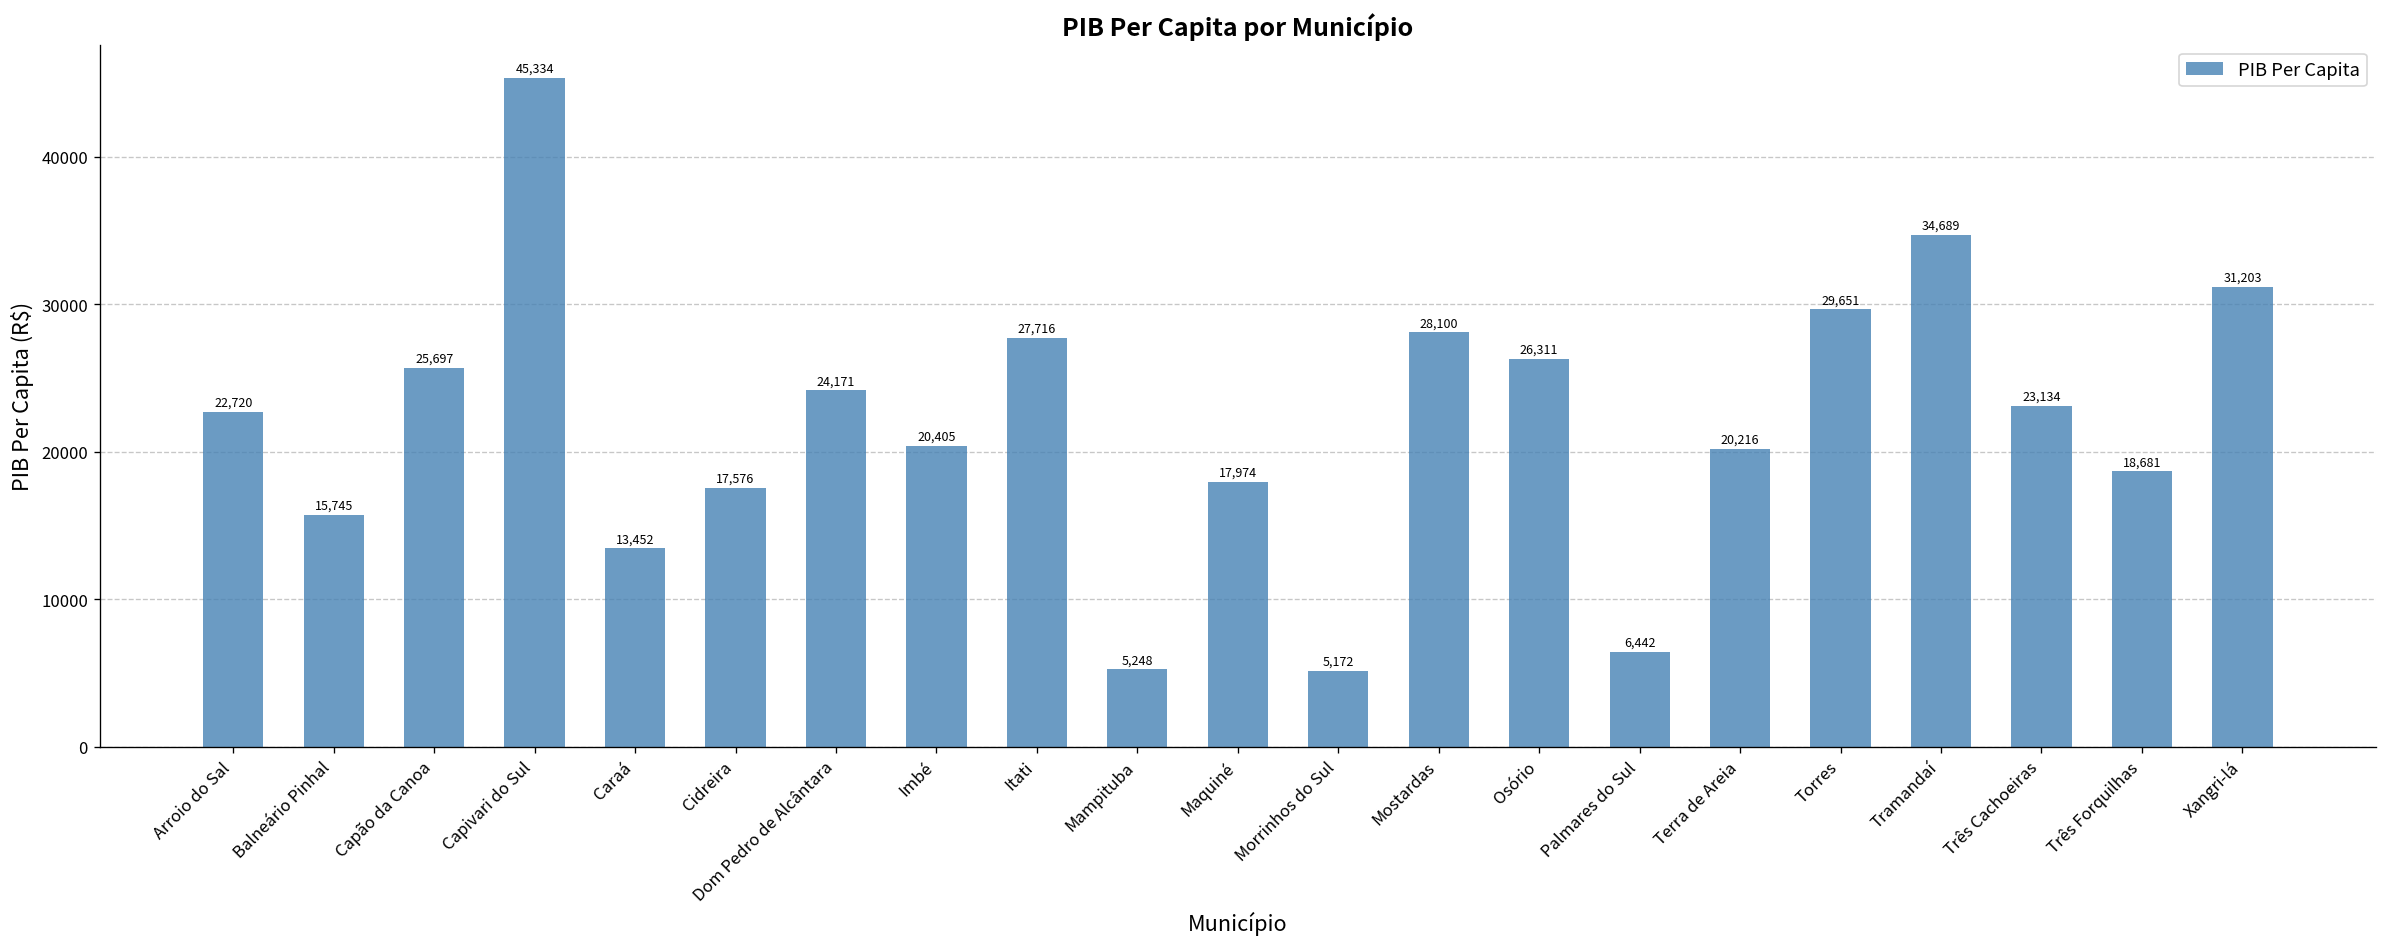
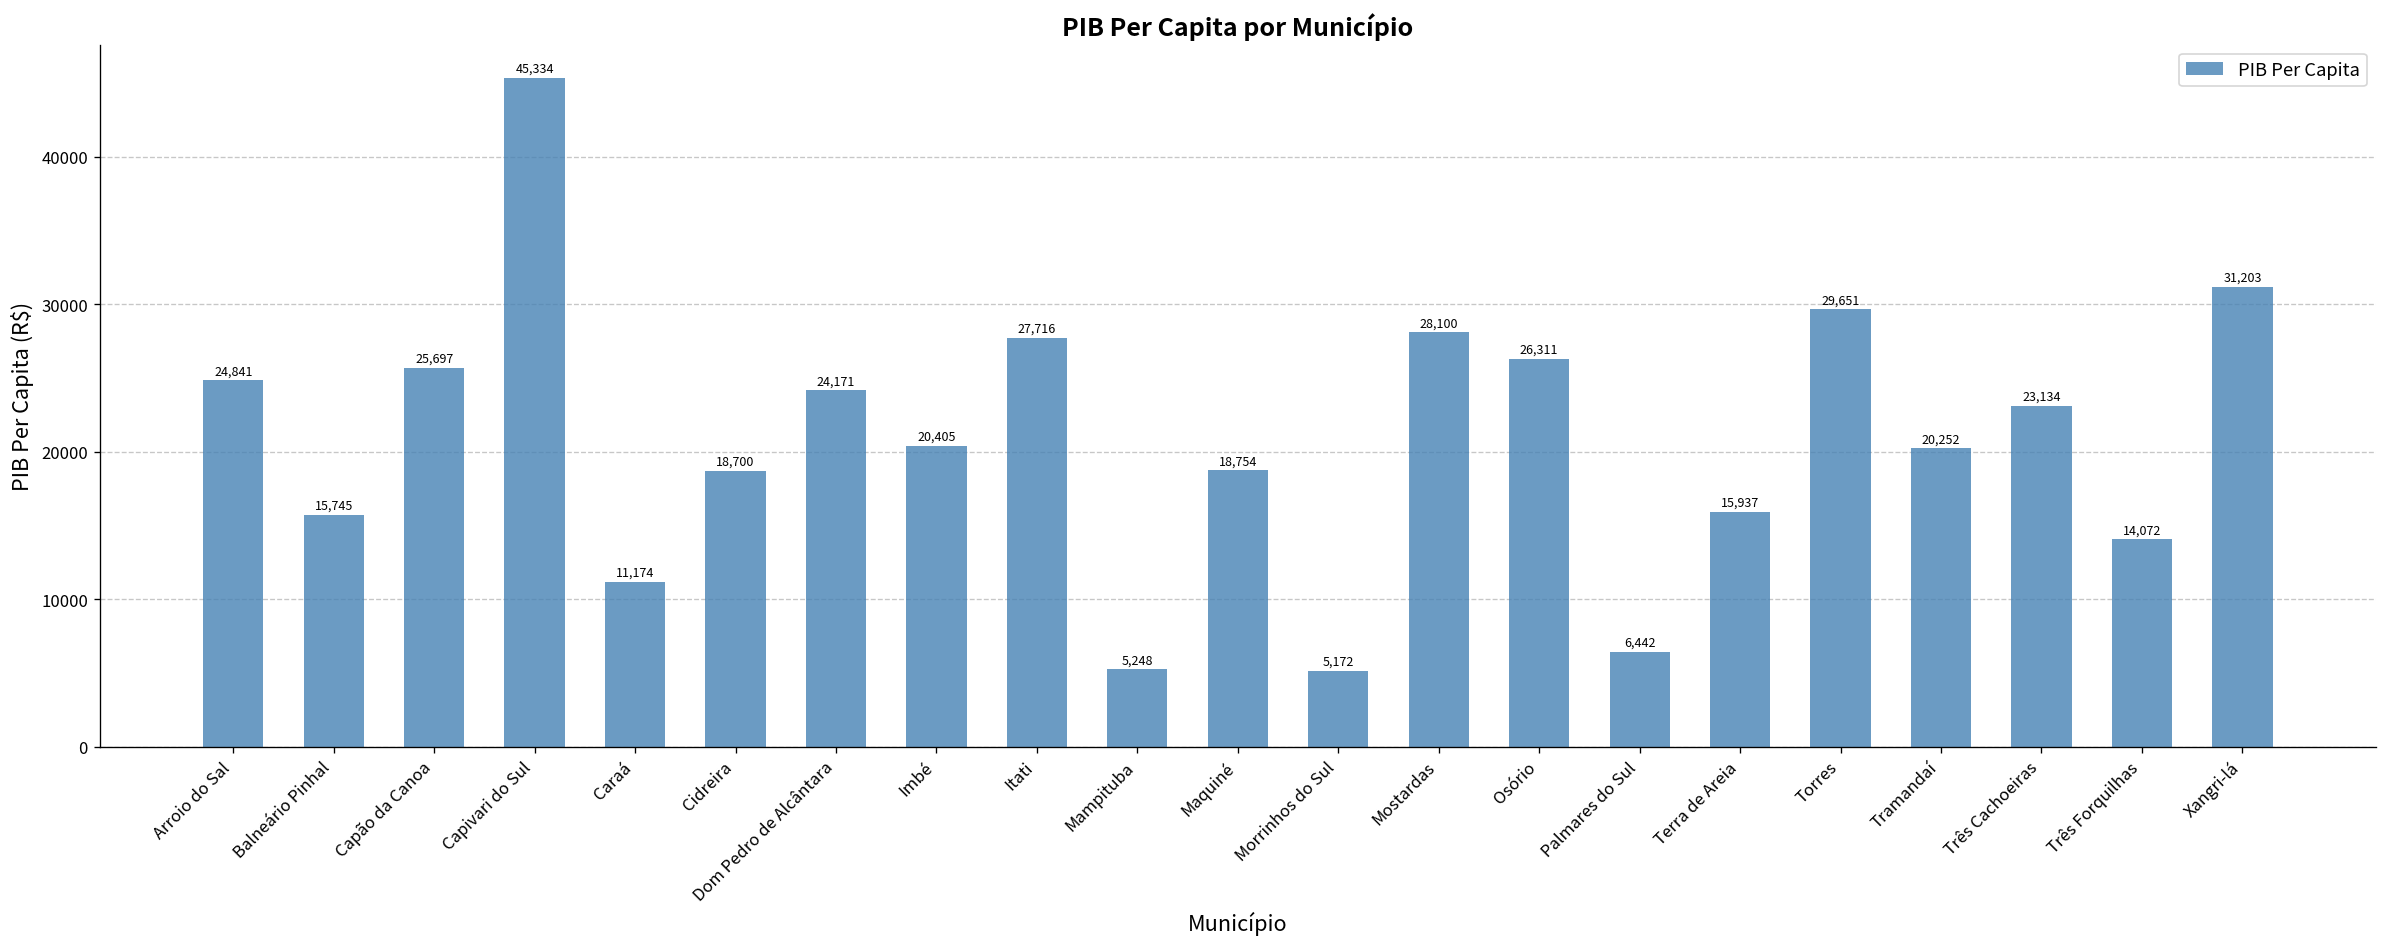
  {
-   "Arroio do Sal": "22,720",
+   "Arroio do Sal": "24,841",
    "Balneário Pinhal": "15,745",
    "Capão da Canoa": "25,697",
    "Capivari do Sul": "45,334",
-   "Caraá": "13,452",
-   "Cidreira": "17,576",
+   "Caraá": "11,174",
+   "Cidreira": "18,700",
    "Dom Pedro de Alcântara": "24,171",
    "Imbé": "20,405",
    "Itati": "27,716",
    "Mampituba": "5,248",
-   "Maquiné": "17,974",
+   "Maquiné": "18,754",
    "Morrinhos do Sul": "5,172",
    "Mostardas": "28,100",
    "Osório": "26,311",
    "Palmares do Sul": "6,442",
-   "Terra de Areia": "20,216",
+   "Terra de Areia": "15,937",
    "Torres": "29,651",
-   "Tramandaí": "34,689",
+   "Tramandaí": "20,252",
    "Três Cachoeiras": "23,134",
-   "Três Forquilhas": "18,681",
+   "Três Forquilhas": "14,072",
    "Xangri-lá": "31,203"
  }
